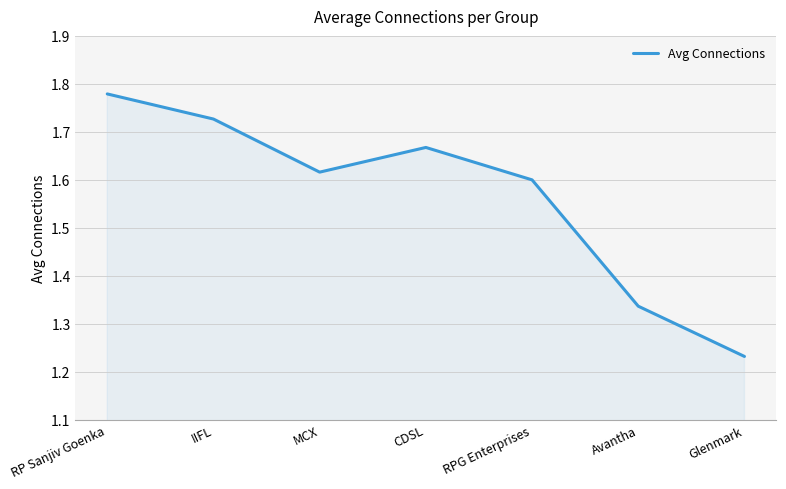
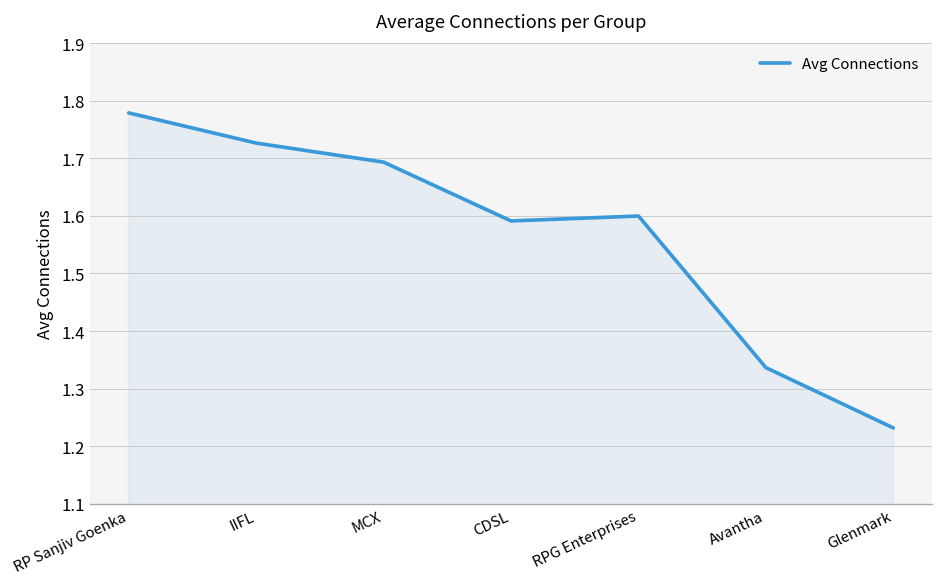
  {
    "RP Sanjiv Goenka": 1.78,
    "IIFL": 1.73,
-   "MCX": 1.62,
-   "CDSL": 1.67,
+   "MCX": 1.69,
+   "CDSL": 1.59,
    "RPG Enterprises": 1.60,
    "Avantha": 1.34,
    "Glenmark": 1.23
  }
